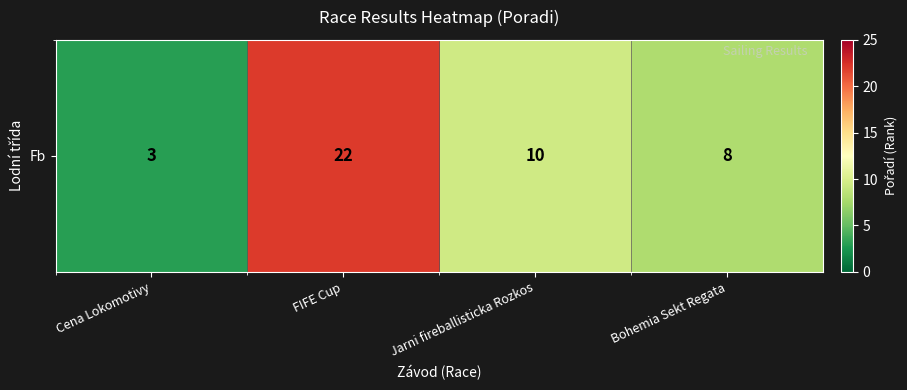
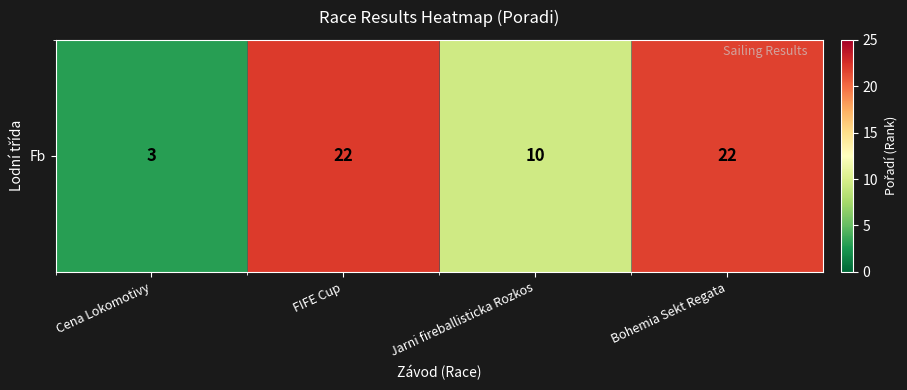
  {
    "Fb": {
      "Cena Lokomotivy": 3,
      "FIFE Cup": 22,
      "Jarni fireballisticka Rozkos": 10,
-     "Bohemia Sekt Regata": 8
+     "Bohemia Sekt Regata": 22
    }
  }
